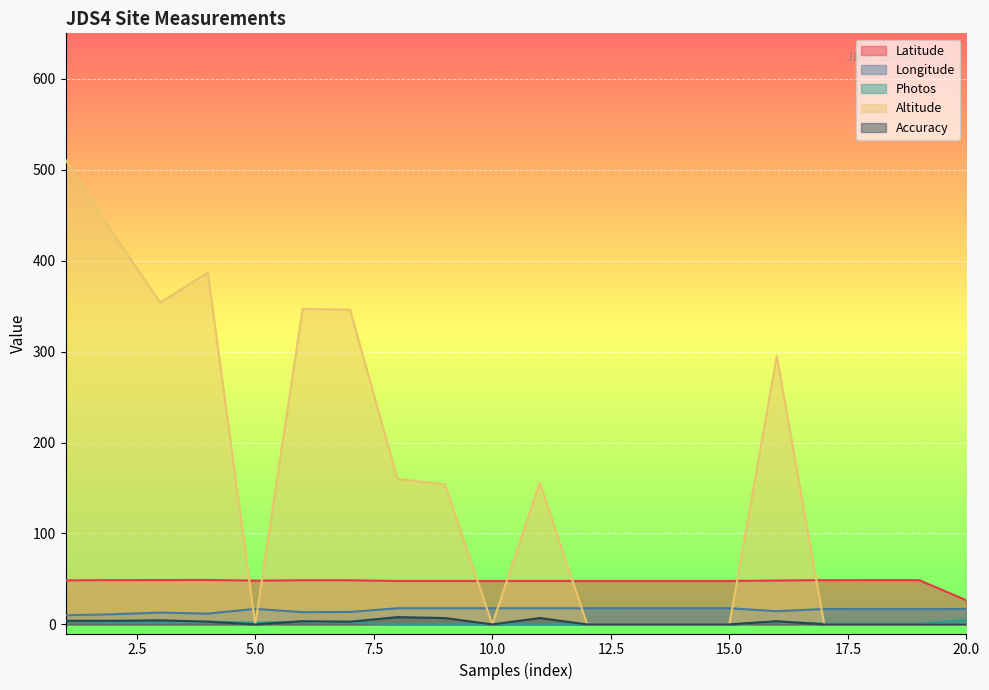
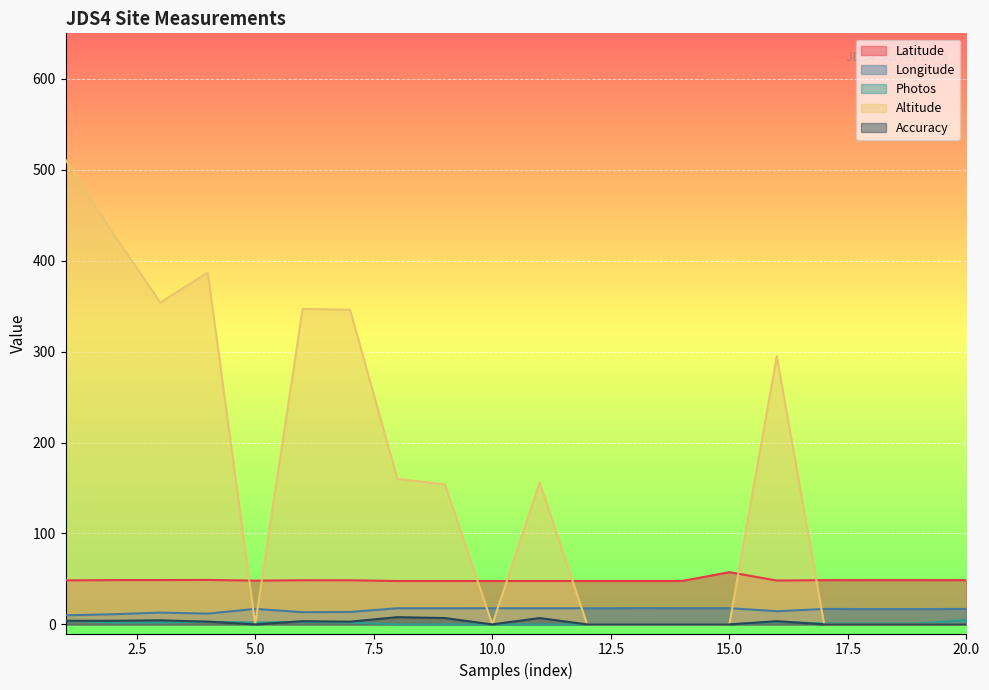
  {
    "Latitude": {
      "5.0": 50,
      "10.0": 50,
-     "15.0": 50,
-     "20.0": 30
+     "15.0": 60,
+     "20.0": 50
    }
  }
